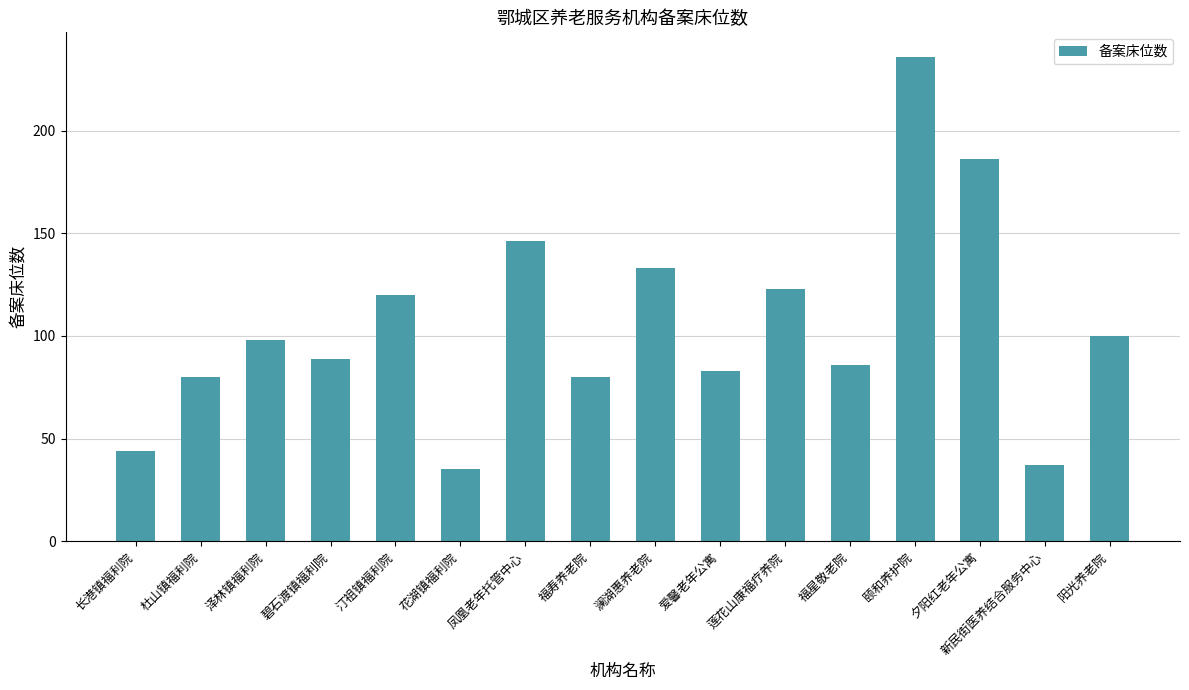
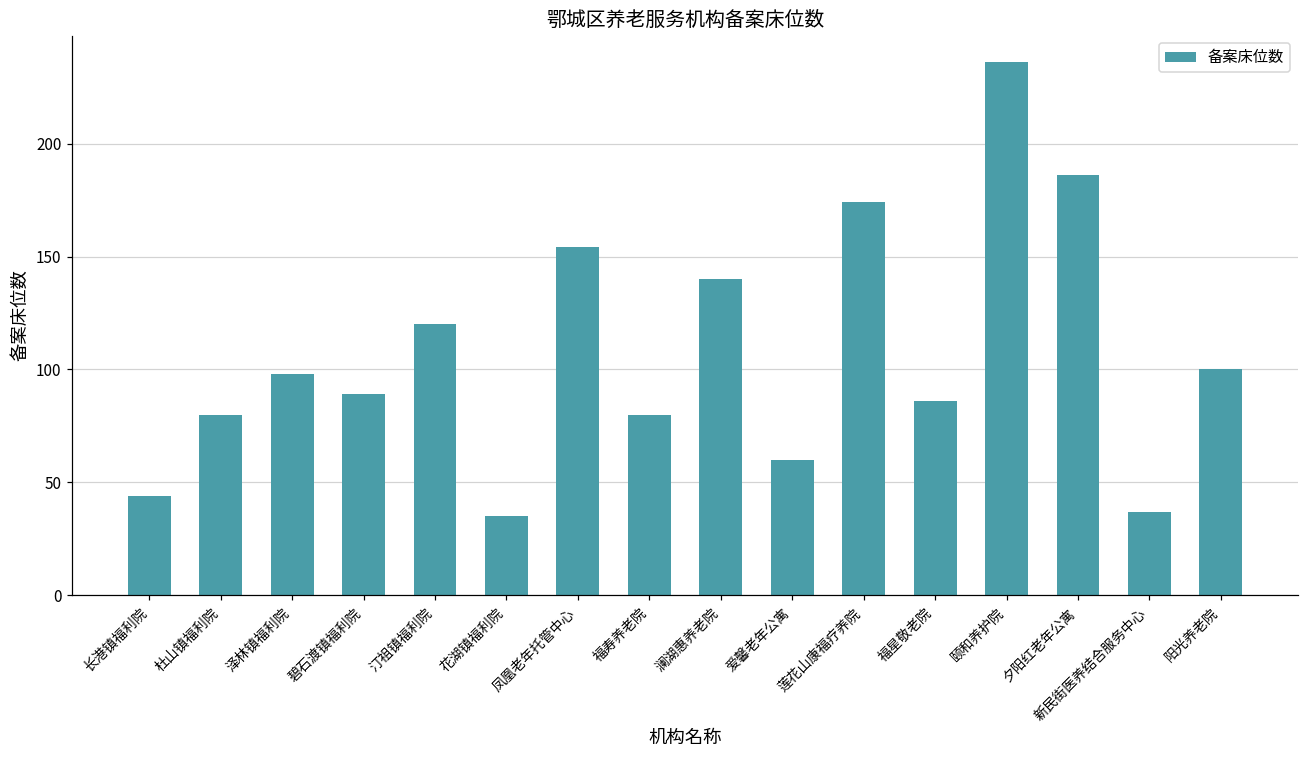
  {
    "长港镇福利院": 44,
    "杜山镇福利院": 80,
    "泽林镇福利院": 98,
    "碧石渡镇福利院": 89,
    "汀祖镇福利院": 120,
    "花湖镇福利院": 35,
-   "凤凰老年托管中心": 146,
+   "凤凰老年托管中心": 154,
    "福寿养老院": 80,
-   "澜湖惠养老院": 133,
-   "爱馨老年公寓": 83,
-   "莲花山康福疗养院": 123,
+   "澜湖惠养老院": 140,
+   "爱馨老年公寓": 60,
+   "莲花山康福疗养院": 174,
    "福星敬老院": 86,
    "颐和养护院": 236,
    "夕阳红老年公寓": 186,
    "新民街医养结合服务中心": 37,
    "阳光养老院": 100
  }
